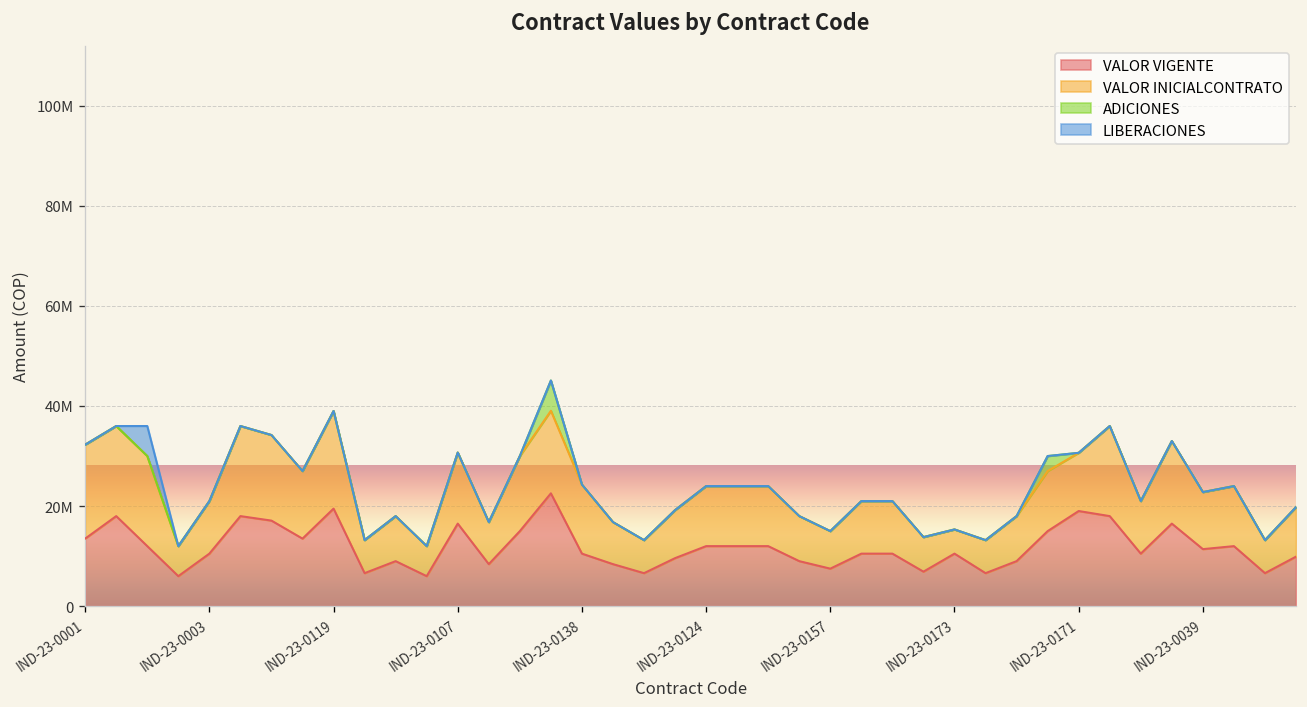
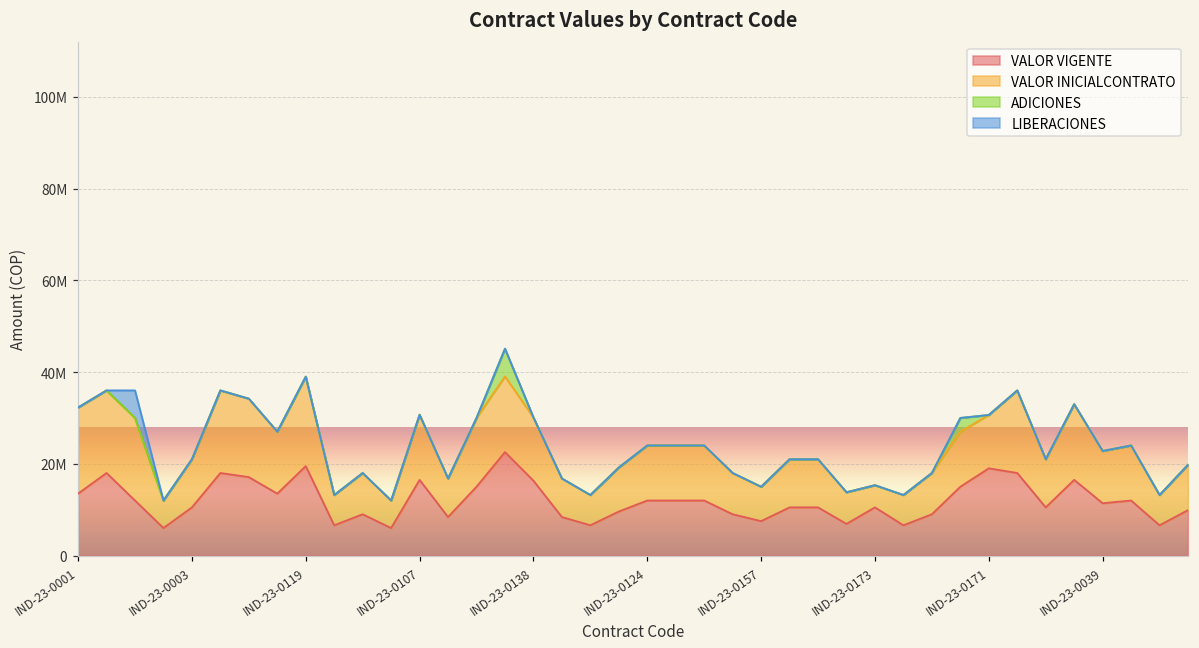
  {
    "VALOR VIGENTE": {
      "IND-23-0001": 14000000,
      "IND-23-0003": 11000000,
      "IND-23-0119": 20000000,
      "IND-23-0107": 17000000,
-     "IND-23-0138": 11000000,
+     "IND-23-0138": 16000000,
      "IND-23-0124": 12000000,
      "IND-23-0157": 8000000,
      "IND-23-0173": 11000000,
      "IND-23-0171": 19000000,
      "IND-23-0039": 11000000
    }
  }
